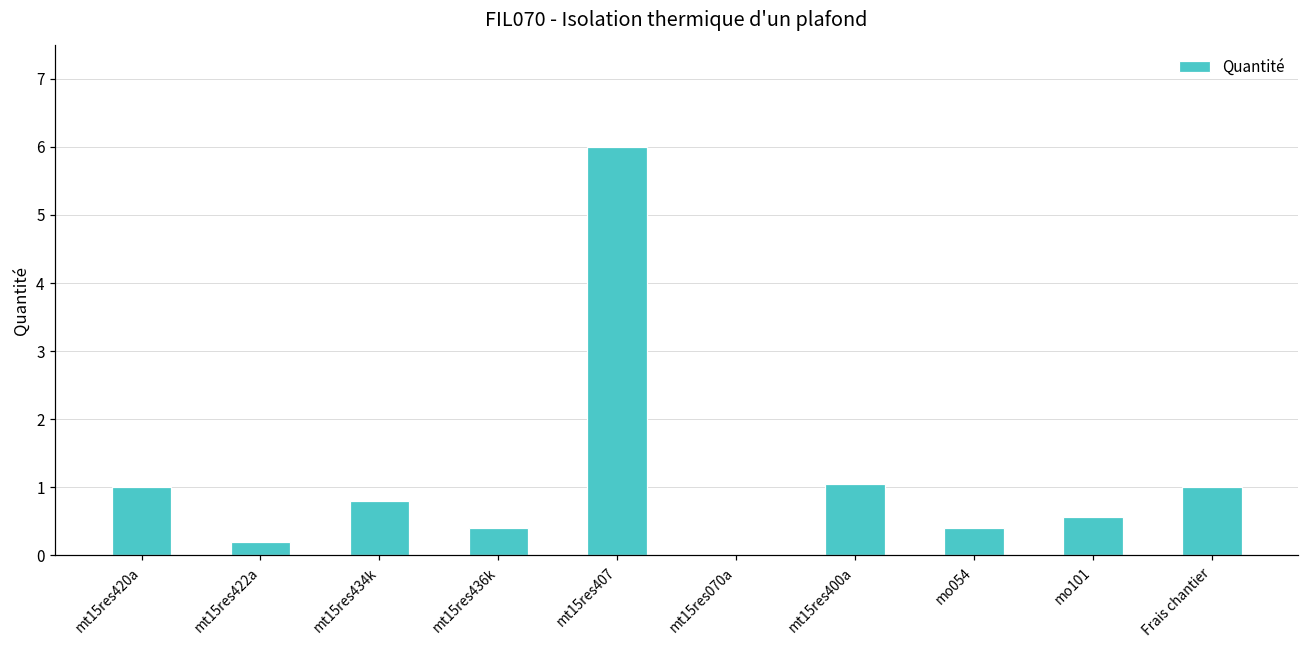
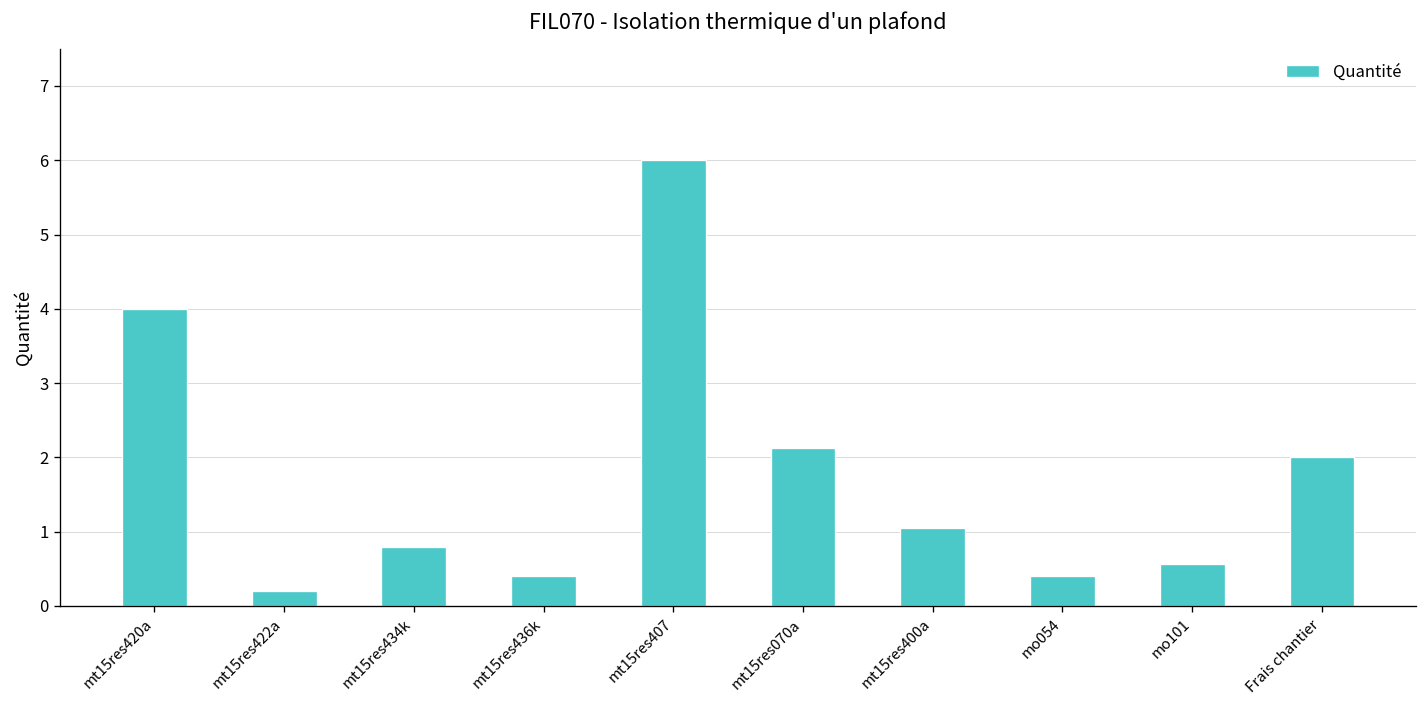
  {
-   "mt15res420a": 1,
+   "mt15res420a": 4,
    "mt15res422a": 0.2,
    "mt15res434k": 0.8,
    "mt15res436k": 0.4,
    "mt15res407": 6.0,
-   "mt15res070a": 0.0,
+   "mt15res070a": 2.1,
    "mt15res400a": 1.1,
    "mo054": 0.4,
    "mo101": 0.6,
-   "Frais chantier": 1
+   "Frais chantier": 2
  }
